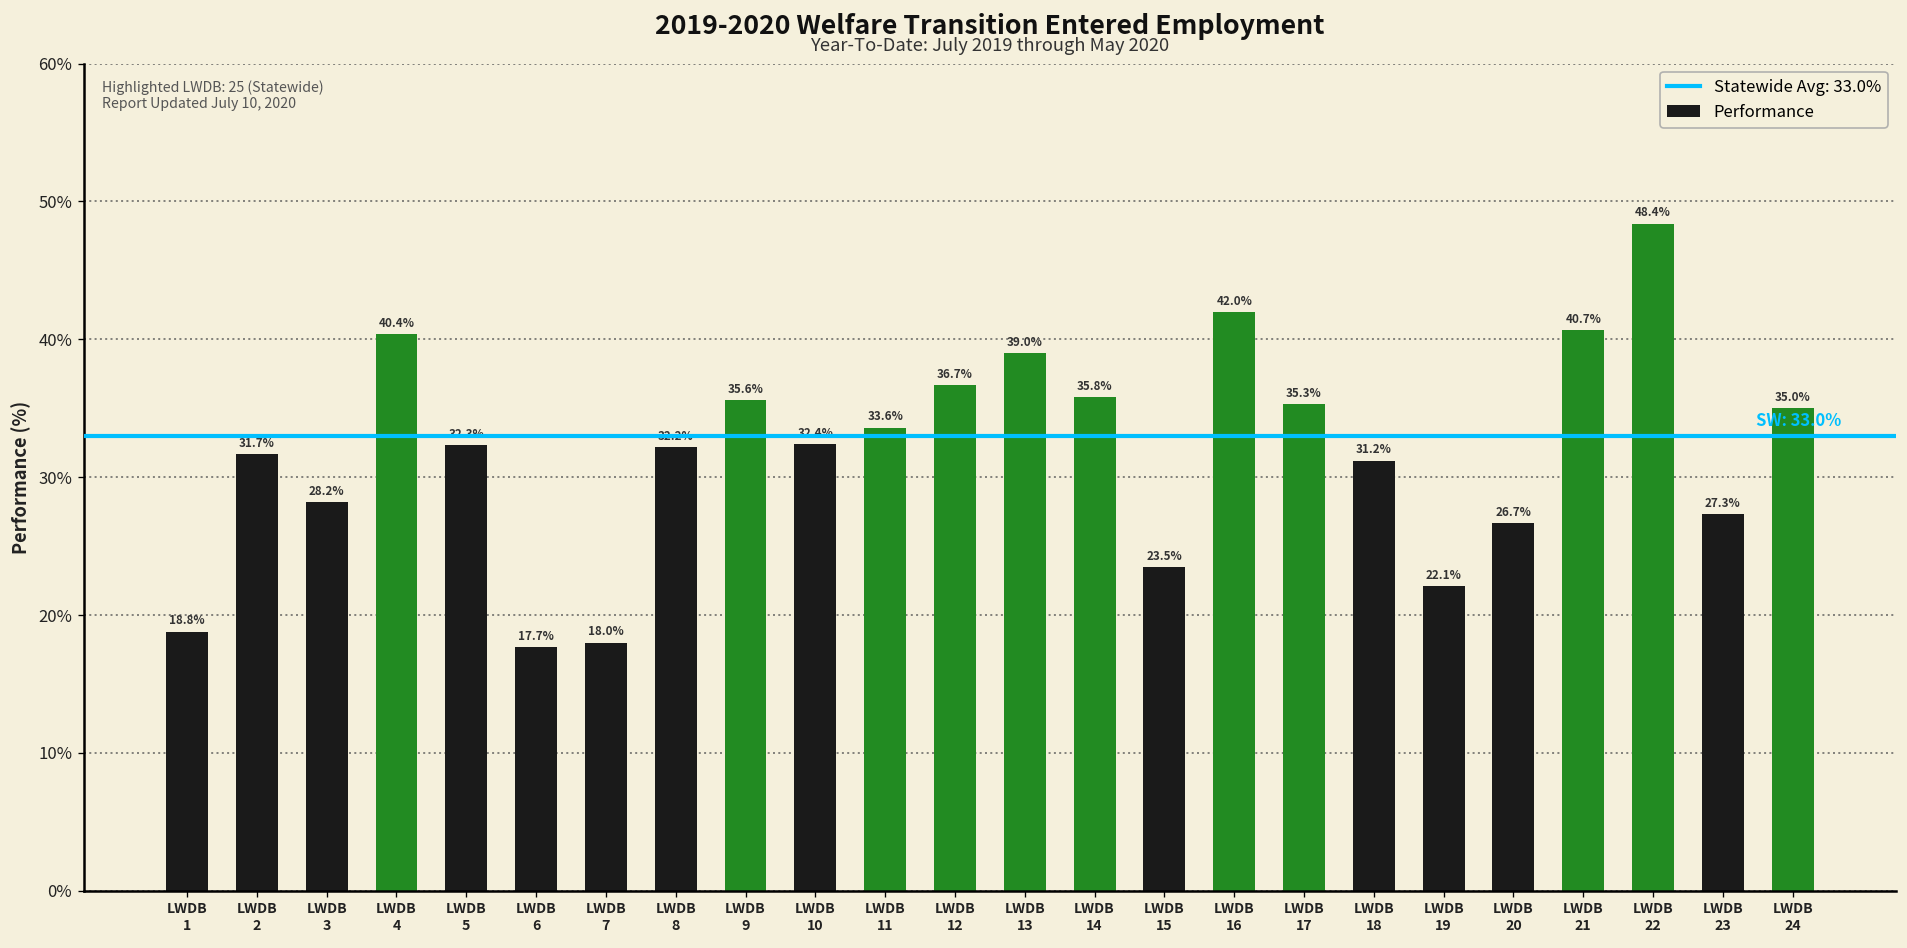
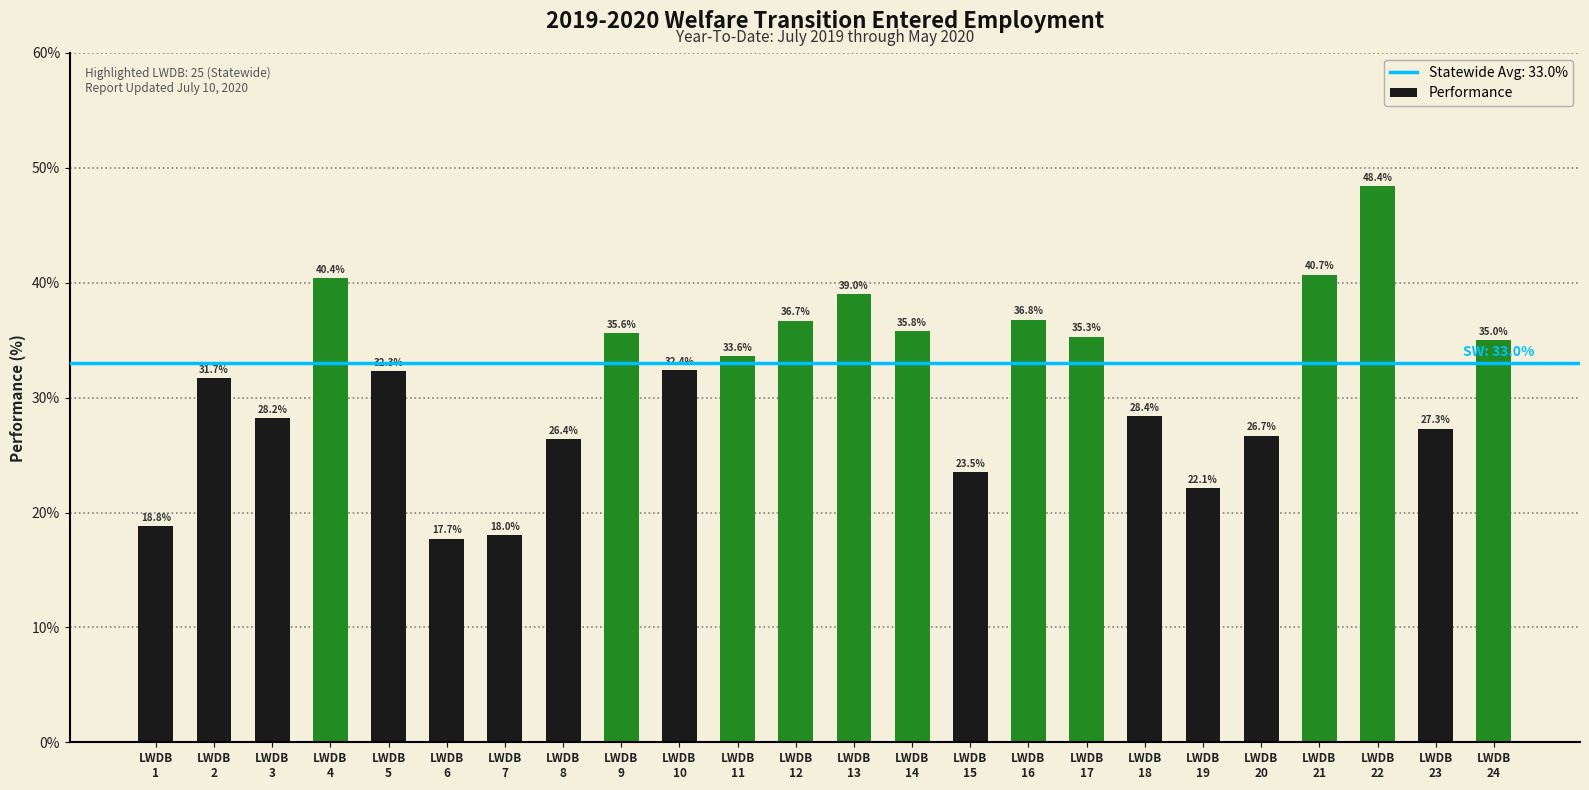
  {
    "LWDB 1": "18.8%",
    "LWDB 2": "31.7%",
    "LWDB 3": "28.2%",
    "LWDB 4": "40.4%",
    "LWDB 5": "32.3%",
    "LWDB 6": "17.7%",
    "LWDB 7": "18.0%",
-   "LWDB 8": "32.2%",
+   "LWDB 8": "26.4%",
    "LWDB 9": "35.6%",
    "LWDB 10": "32.4%",
    "LWDB 11": "33.6%",
    "LWDB 12": "36.7%",
    "LWDB 13": "39.0%",
    "LWDB 14": "35.8%",
    "LWDB 15": "23.5%",
-   "LWDB 16": "42.0%",
+   "LWDB 16": "36.8%",
    "LWDB 17": "35.3%",
-   "LWDB 18": "31.2%",
+   "LWDB 18": "28.4%",
    "LWDB 19": "22.1%",
    "LWDB 20": "26.7%",
    "LWDB 21": "40.7%",
    "LWDB 22": "48.4%",
    "LWDB 23": "27.3%",
    "LWDB 24": "35.0%"
  }
